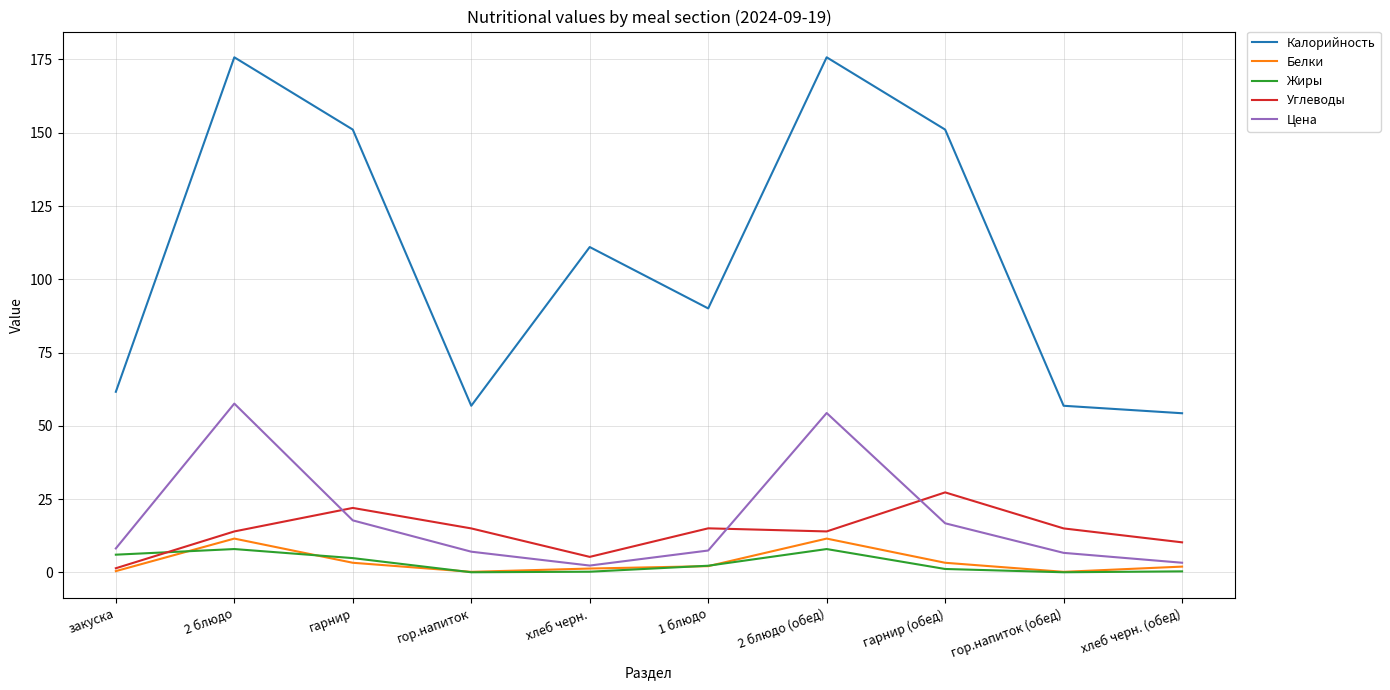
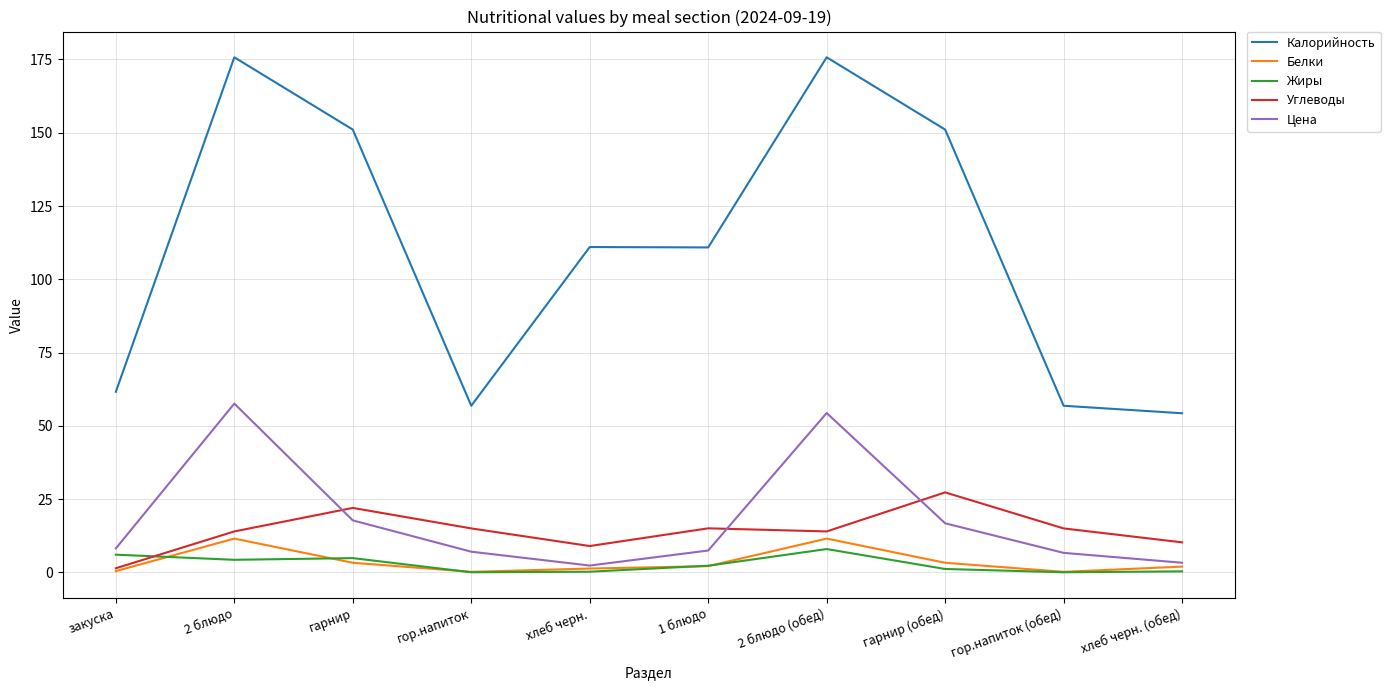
  {
    "Калорийность": {
      "закуска": 62,
      "2 блюдо": 176,
      "гарнир": 151,
      "гор.напиток": 57,
      "хлеб черн.": 111,
-     "1 блюдо": 90,
+     "1 блюдо": 111,
      "2 блюдо (обед)": 176,
      "гарнир (обед)": 151,
      "гор.напиток (обед)": 57,
      "хлеб черн. (обед)": 54
    },
    "Белки": {
      "закуска": 0,
      "2 блюдо": 12,
      "гарнир": 3,
      "хлеб черн.": 1,
      "2 блюдо (обед)": 12,
      "гарнир (обед)": 3,
      "хлеб черн. (обед)": 2
    },
    "Жиры": {
      "закуска": 6,
-     "2 блюдо": 8,
+     "2 блюдо": 4,
      "гарнир": 5,
      "хлеб черн.": 0,
      "2 блюдо (обед)": 8,
      "гарнир (обед)": 1,
      "хлеб черн. (обед)": 0
    },
    "Углеводы": {
      "закуска": 1,
      "2 блюдо": 14,
      "гарнир": 22,
      "гор.напиток": 15,
-     "хлеб черн.": 5,
+     "хлеб черн.": 9,
      "1 блюдо": 15,
      "2 блюдо (обед)": 14,
      "гарнир (обед)": 27,
      "гор.напиток (обед)": 15,
      "хлеб черн. (обед)": 10
    },
    "Цена": {
      "закуска": 8,
      "2 блюдо": 58,
      "гарнир": 18,
      "гор.напиток": 7,
      "хлеб черн.": 2,
      "1 блюдо": 7,
      "2 блюдо (обед)": 54,
      "гарнир (обед)": 17,
      "гор.напиток (обед)": 7,
      "хлеб черн. (обед)": 3
    }
  }
